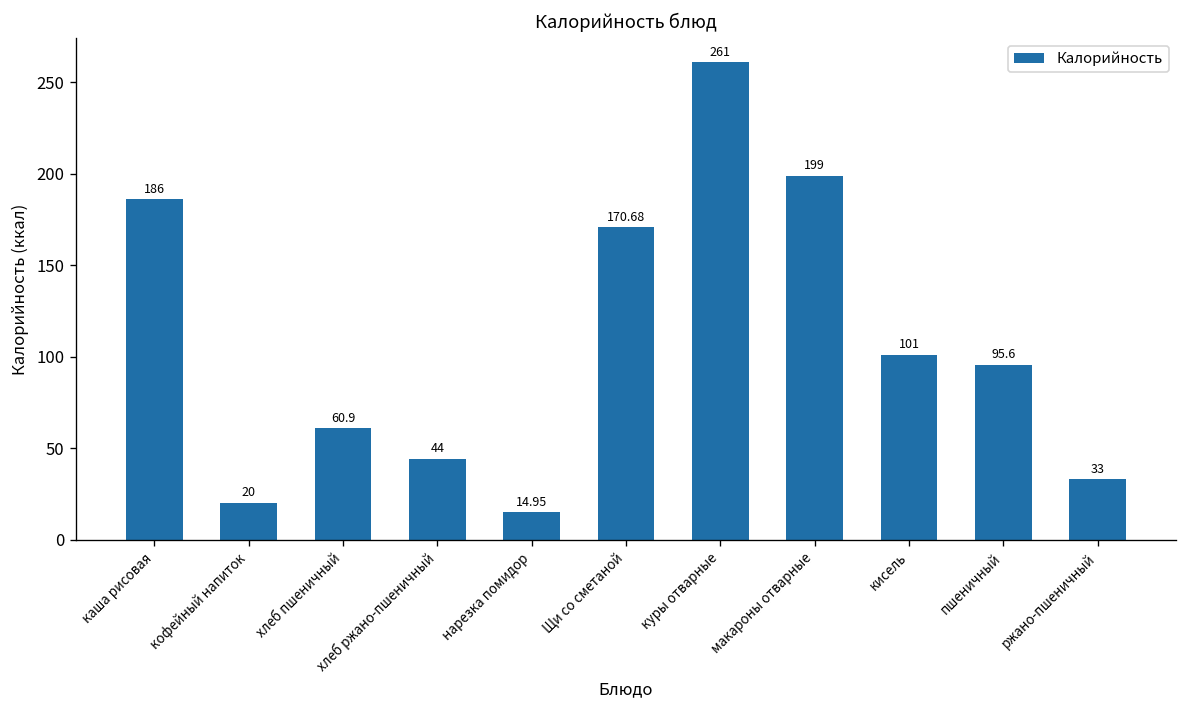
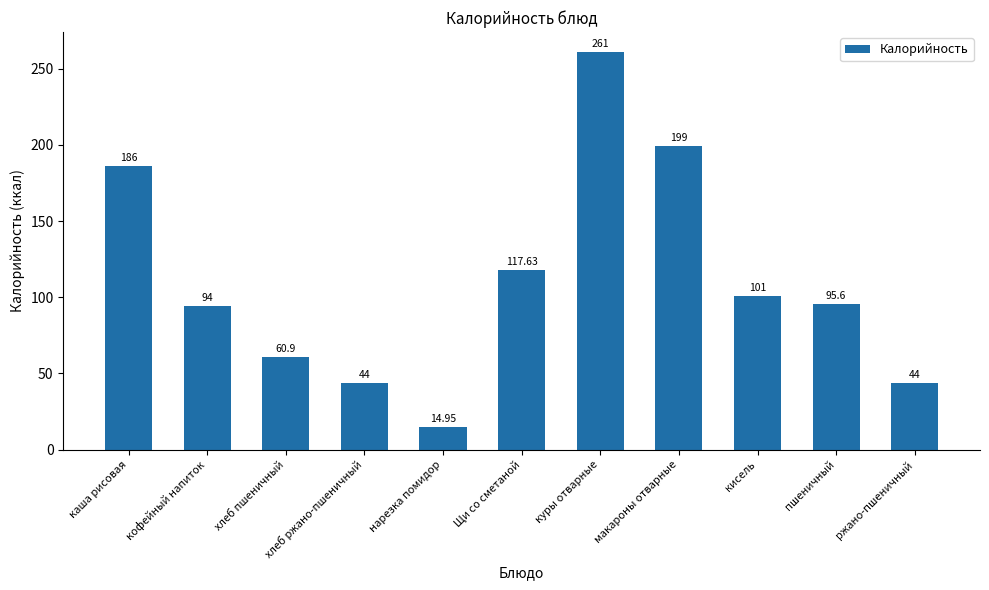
  {
    "каша рисовая": 186,
-   "кофейный напиток": 20,
+   "кофейный напиток": 94,
    "хлеб пшеничный": 60.9,
    "хлеб ржано-пшеничный": 44,
    "нарезка помидор": 14.95,
-   "Щи со сметаной": 170.68,
+   "Щи со сметаной": 117.63,
    "куры отварные": 261,
    "макароны отварные": 199,
    "кисель": 101,
    "пшеничный": 95.6,
-   "ржано-пшеничный": 33
+   "ржано-пшеничный": 44
  }
